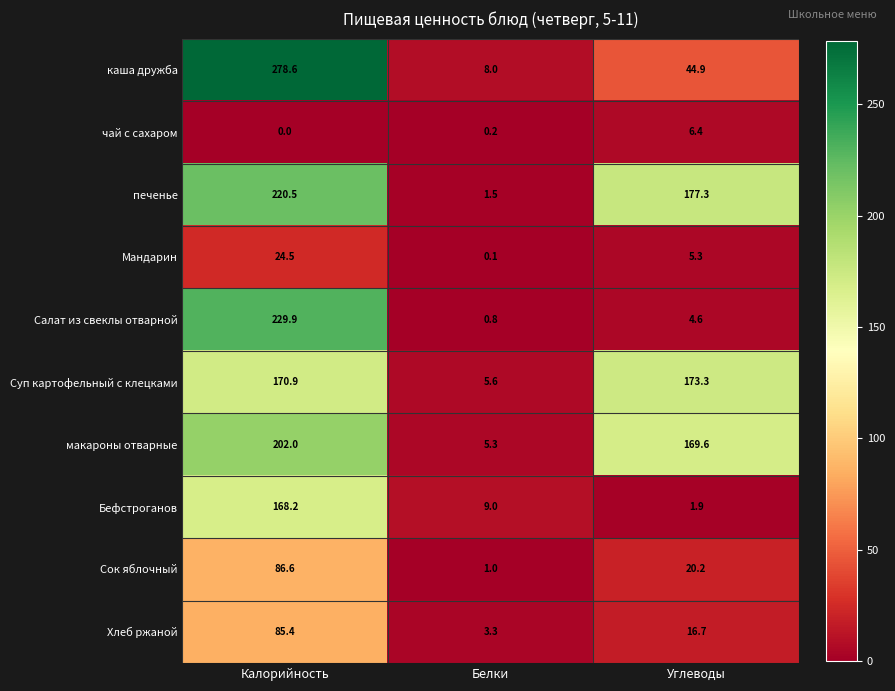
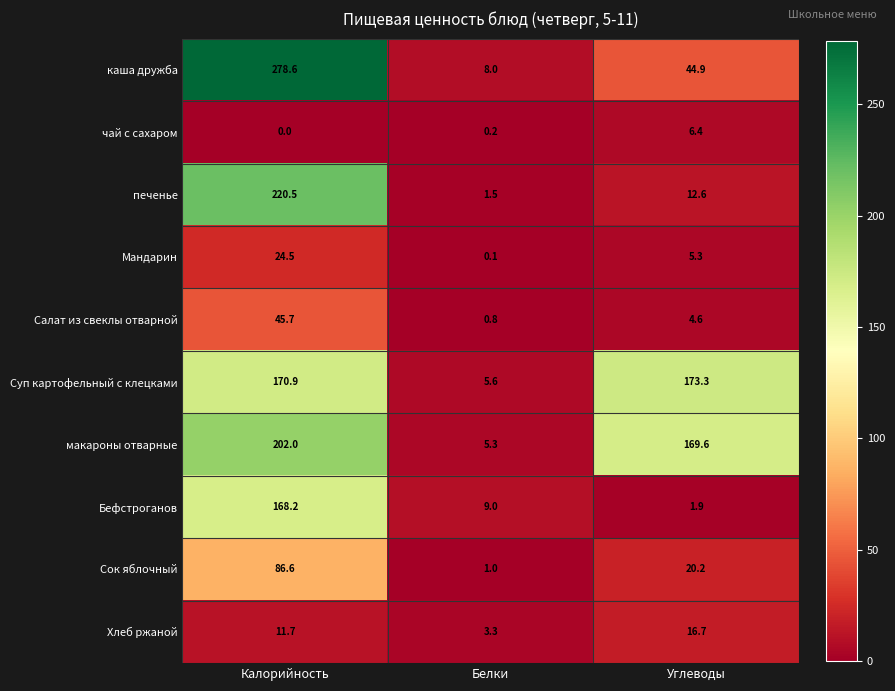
  {
    "каша дружба": {
      "Калорийность": 278.6,
      "Белки": 8.0,
      "Углеводы": 44.9
    },
    "чай с сахаром": {
      "Калорийность": 0.0,
      "Белки": 0.2,
      "Углеводы": 6.4
    },
    "печенье": {
      "Калорийность": 220.5,
      "Белки": 1.5,
-     "Углеводы": 177.3
+     "Углеводы": 12.6
    },
    "Мандарин": {
      "Калорийность": 24.5,
      "Белки": 0.1,
      "Углеводы": 5.3
    },
    "Салат из свеклы отварной": {
-     "Калорийность": 229.9,
+     "Калорийность": 45.7,
      "Белки": 0.8,
      "Углеводы": 4.6
    },
    "Суп картофельный с клецками": {
      "Калорийность": 170.9,
      "Белки": 5.6,
      "Углеводы": 173.3
    },
    "макароны отварные": {
      "Калорийность": 202.0,
      "Белки": 5.3,
      "Углеводы": 169.6
    },
    "Бефстроганов": {
      "Калорийность": 168.2,
      "Белки": 9.0,
      "Углеводы": 1.9
    },
    "Сок яблочный": {
      "Калорийность": 86.6,
      "Белки": 1.0,
      "Углеводы": 20.2
    },
    "Хлеб ржаной": {
-     "Калорийность": 85.4,
+     "Калорийность": 11.7,
      "Белки": 3.3,
      "Углеводы": 16.7
    }
  }
